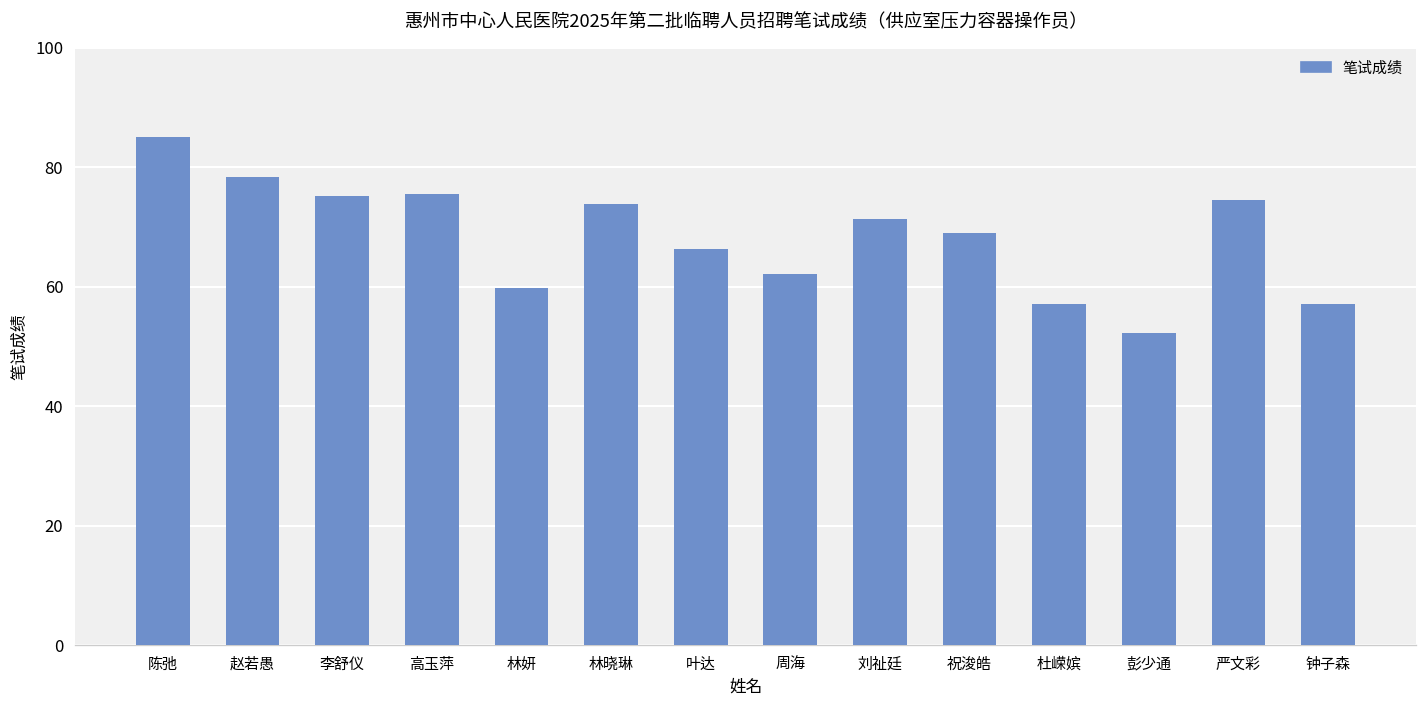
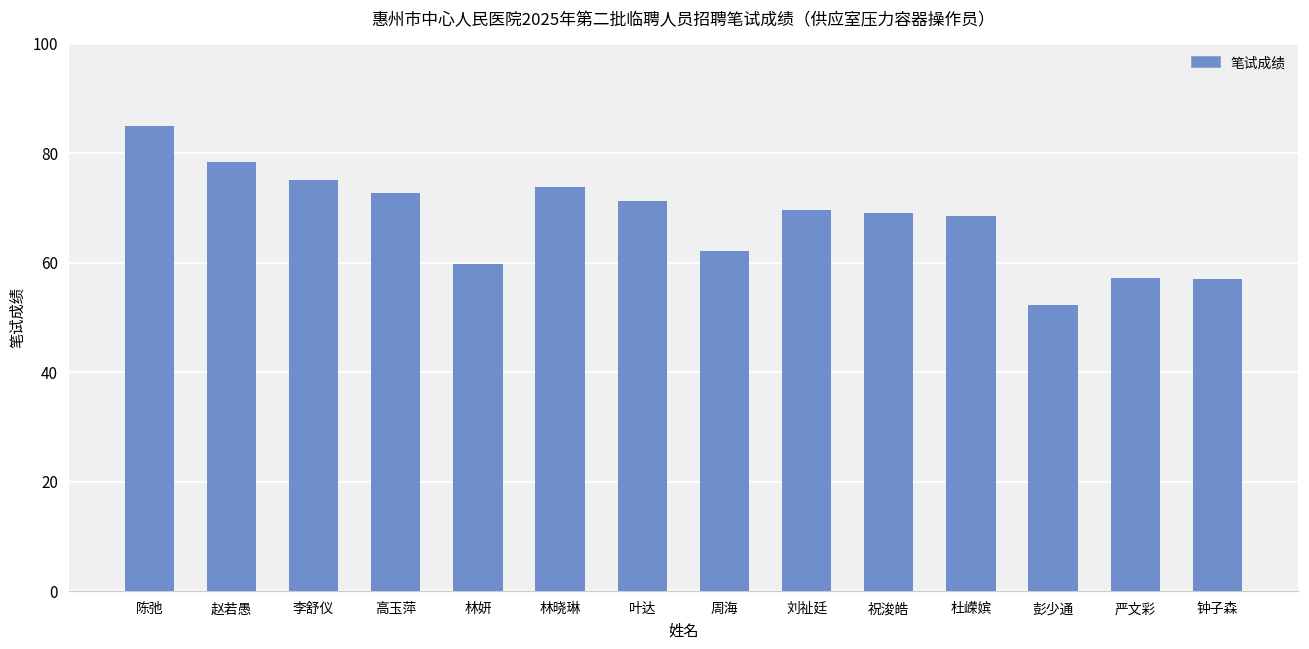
  {
    "陈弛": 85,
    "赵若愚": 78,
    "李舒仪": 75,
-   "高玉萍": 76,
+   "高玉萍": 73,
    "林妍": 60,
    "林晓琳": 74,
-   "叶达": 66,
+   "叶达": 71,
    "周海": 62,
-   "刘祉廷": 71,
+   "刘祉廷": 70,
    "祝浚皓": 69,
-   "杜嵘嫔": 57,
+   "杜嵘嫔": 69,
    "彭少通": 52,
-   "严文彩": 74,
+   "严文彩": 57,
    "钟子森": 57
  }
